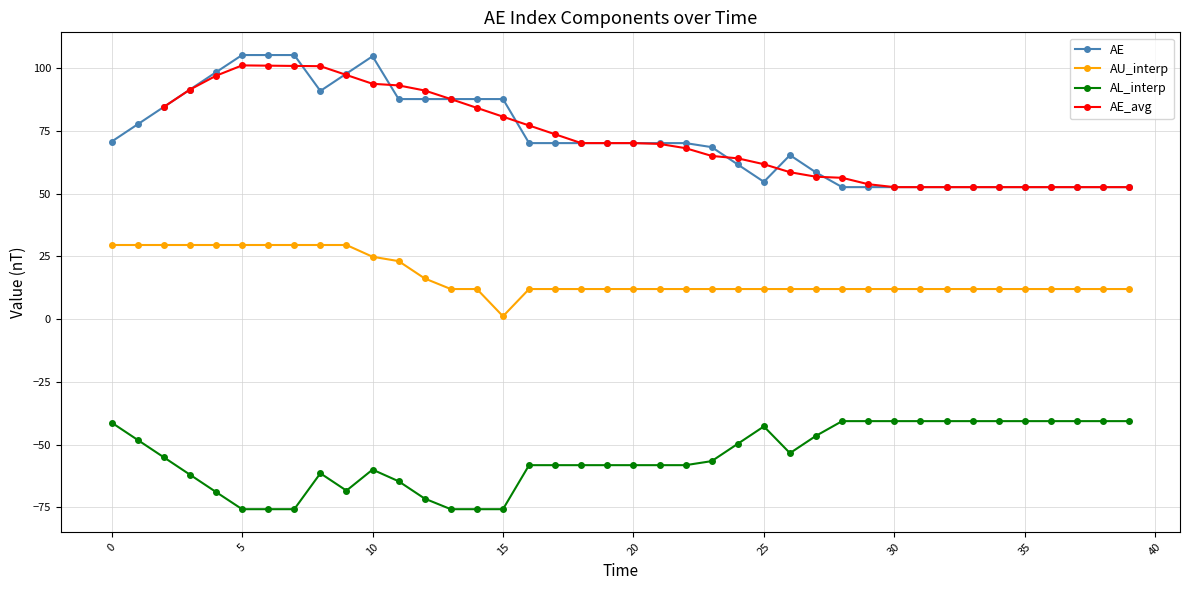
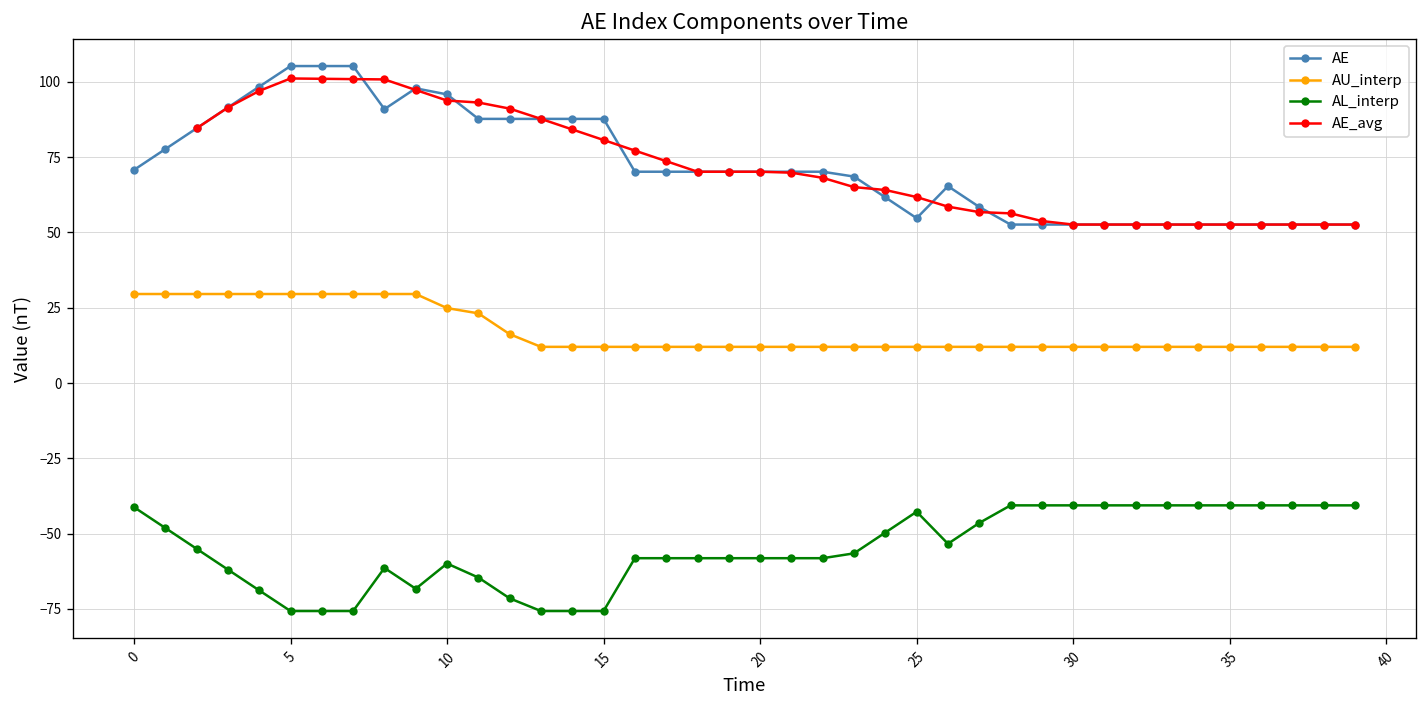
  {
    "AE": {
      "0": 71,
      "5": 105,
-     "10": 105,
+     "10": 96,
      "15": 88,
      "25": 55
    },
    "AU_interp": {
      "0": 30,
      "5": 30,
      "10": 25,
-     "15": 1,
+     "15": 12,
      "20": 12,
      "25": 12,
      "30": 12,
      "35": 12
    },
    "AL_interp": {
      "0": -41,
      "5": -76,
      "10": -60,
      "15": -76,
      "20": -58,
      "25": -43,
      "30": -41,
      "35": -41
    },
    "AE_avg": {
      "5": 101,
      "10": 94,
      "15": 81,
      "25": 62
    }
  }
